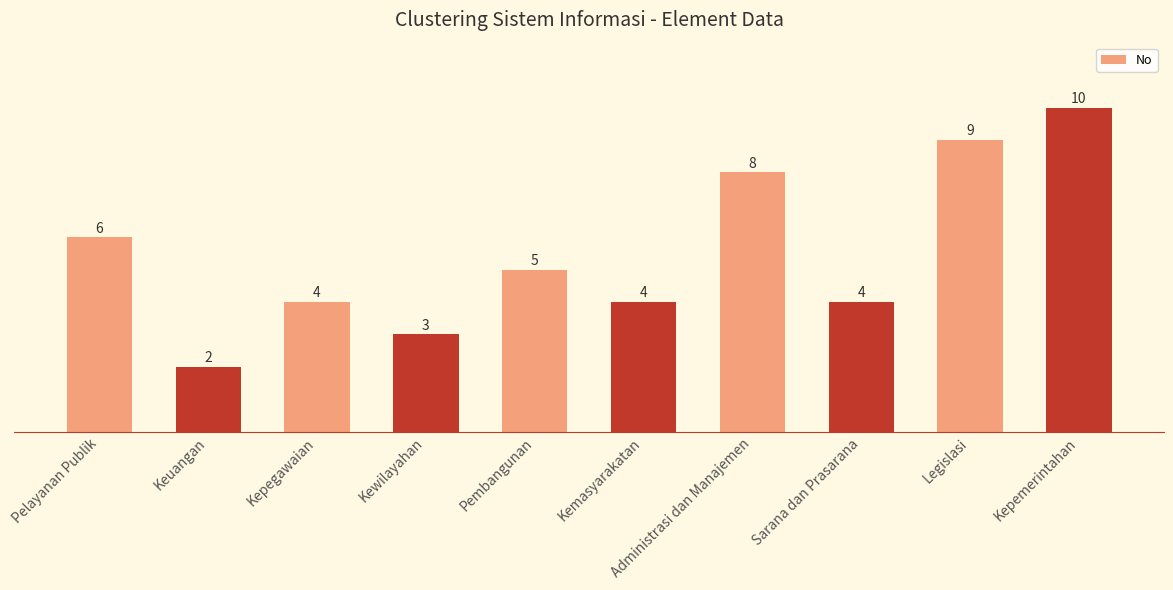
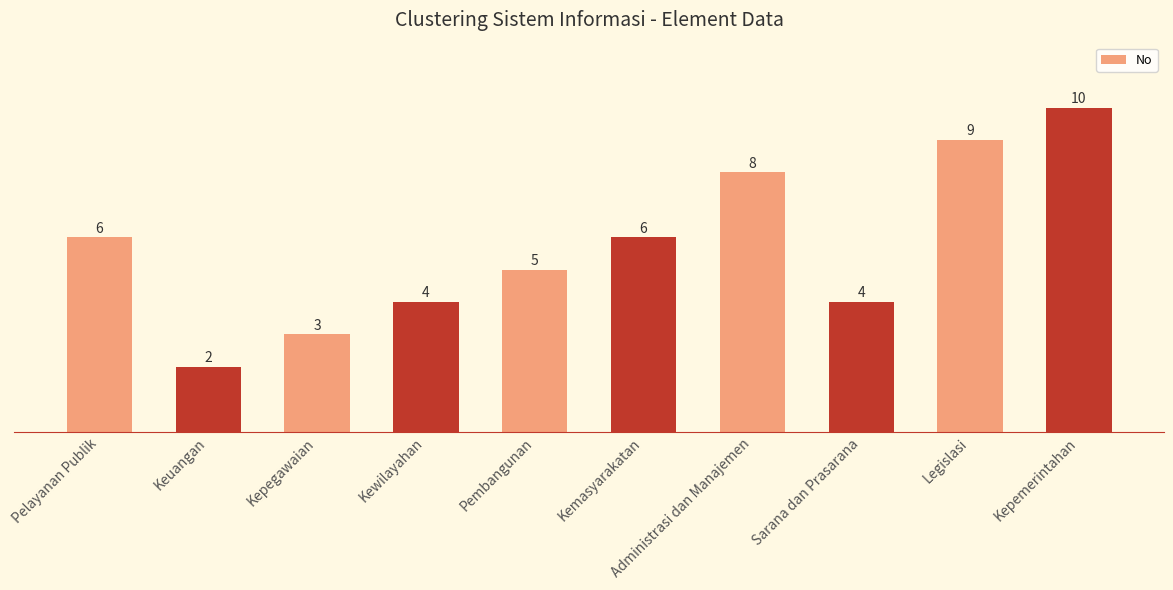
  {
    "Pelayanan Publik": 6,
    "Keuangan": 2,
-   "Kepegawaian": 4,
-   "Kewilayahan": 3,
+   "Kepegawaian": 3,
+   "Kewilayahan": 4,
    "Pembangunan": 5,
-   "Kemasyarakatan": 4,
+   "Kemasyarakatan": 6,
    "Administrasi dan Manajemen": 8,
    "Sarana dan Prasarana": 4,
    "Legislasi": 9,
    "Kepemerintahan": 10
  }
